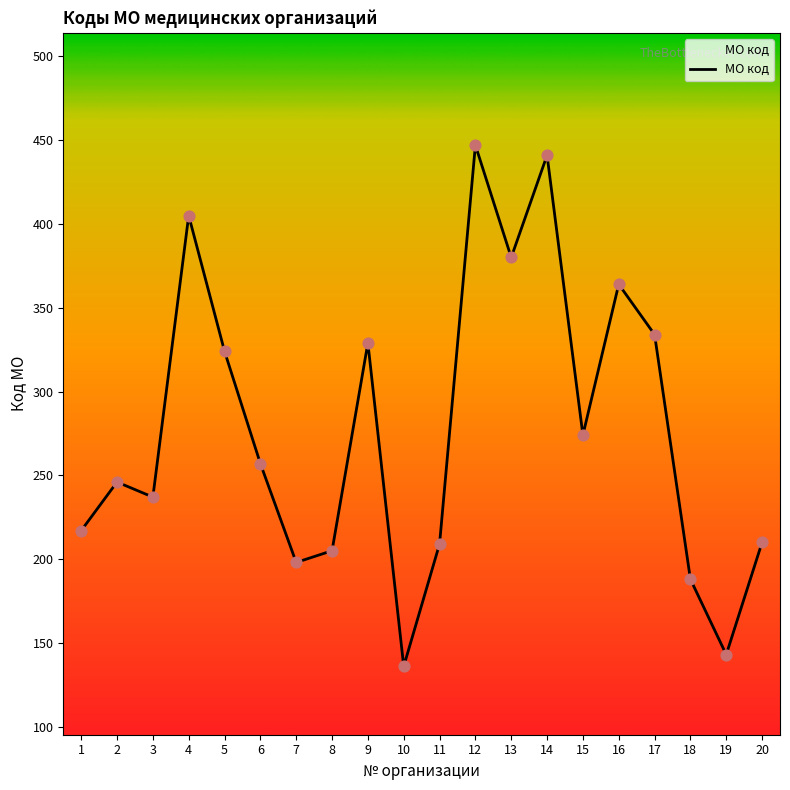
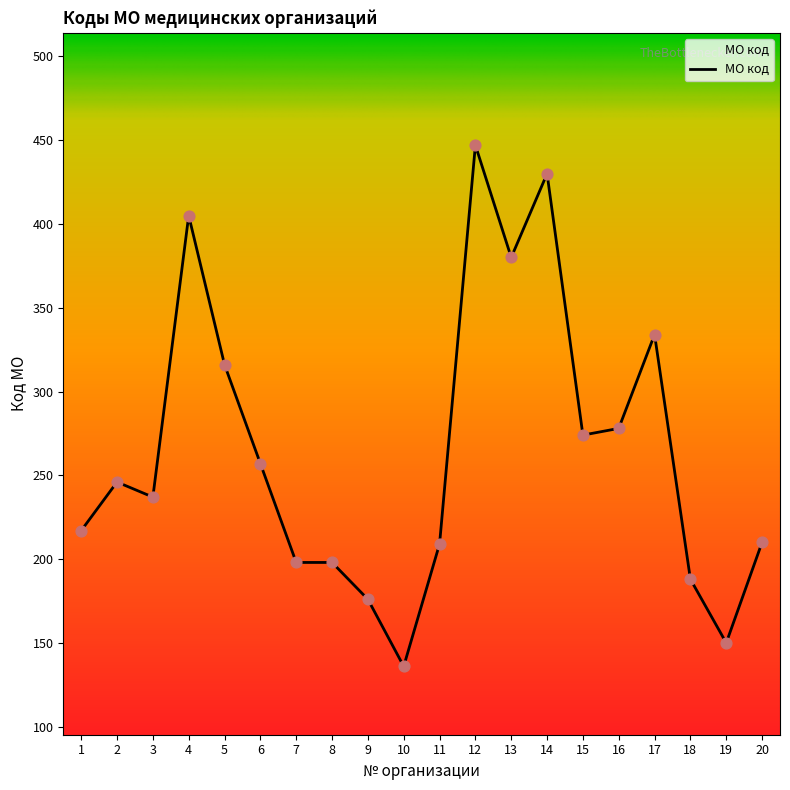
  {
    "1": 217,
    "2": 246,
    "3": 237,
    "4": 405,
-   "5": 324,
+   "5": 316,
    "6": 257,
    "7": 198,
-   "8": 205,
-   "9": 329,
+   "8": 198,
+   "9": 176,
    "10": 136,
    "11": 209,
    "12": 447,
    "13": 380,
-   "14": 441,
+   "14": 430,
    "15": 274,
-   "16": 364,
+   "16": 278,
    "17": 334,
    "18": 188,
-   "19": 143,
+   "19": 150,
    "20": 210
  }
